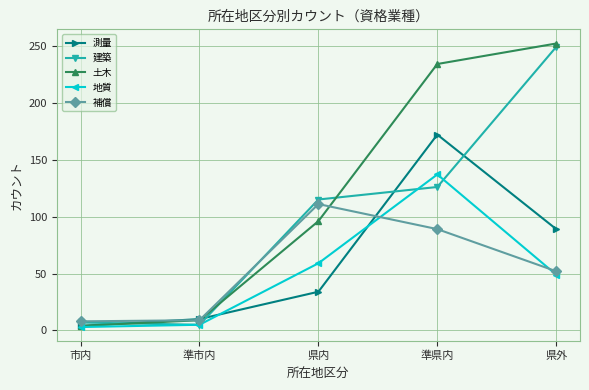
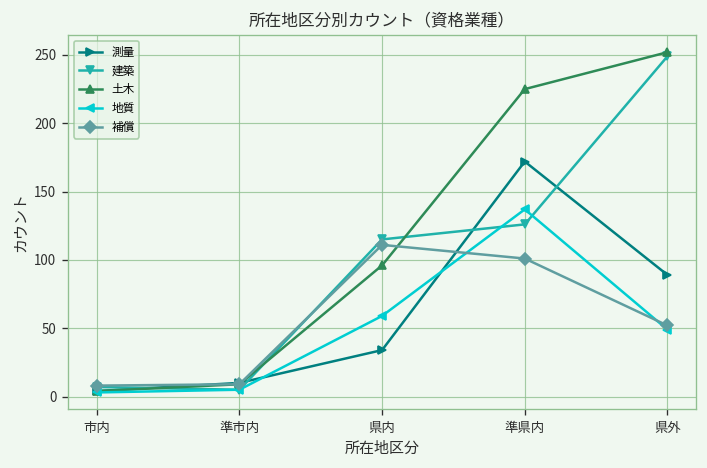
  {
    "測量": {
      "県内": 34,
      "準県内": 172,
      "県外": 89
    },
    "土木": {
      "県内": 96,
-     "準県内": 234,
+     "準県内": 225,
      "県外": 252
    },
    "補償": {
      "県内": 111,
-     "準県内": 89,
+     "準県内": 101,
      "県外": 52
    }
  }
